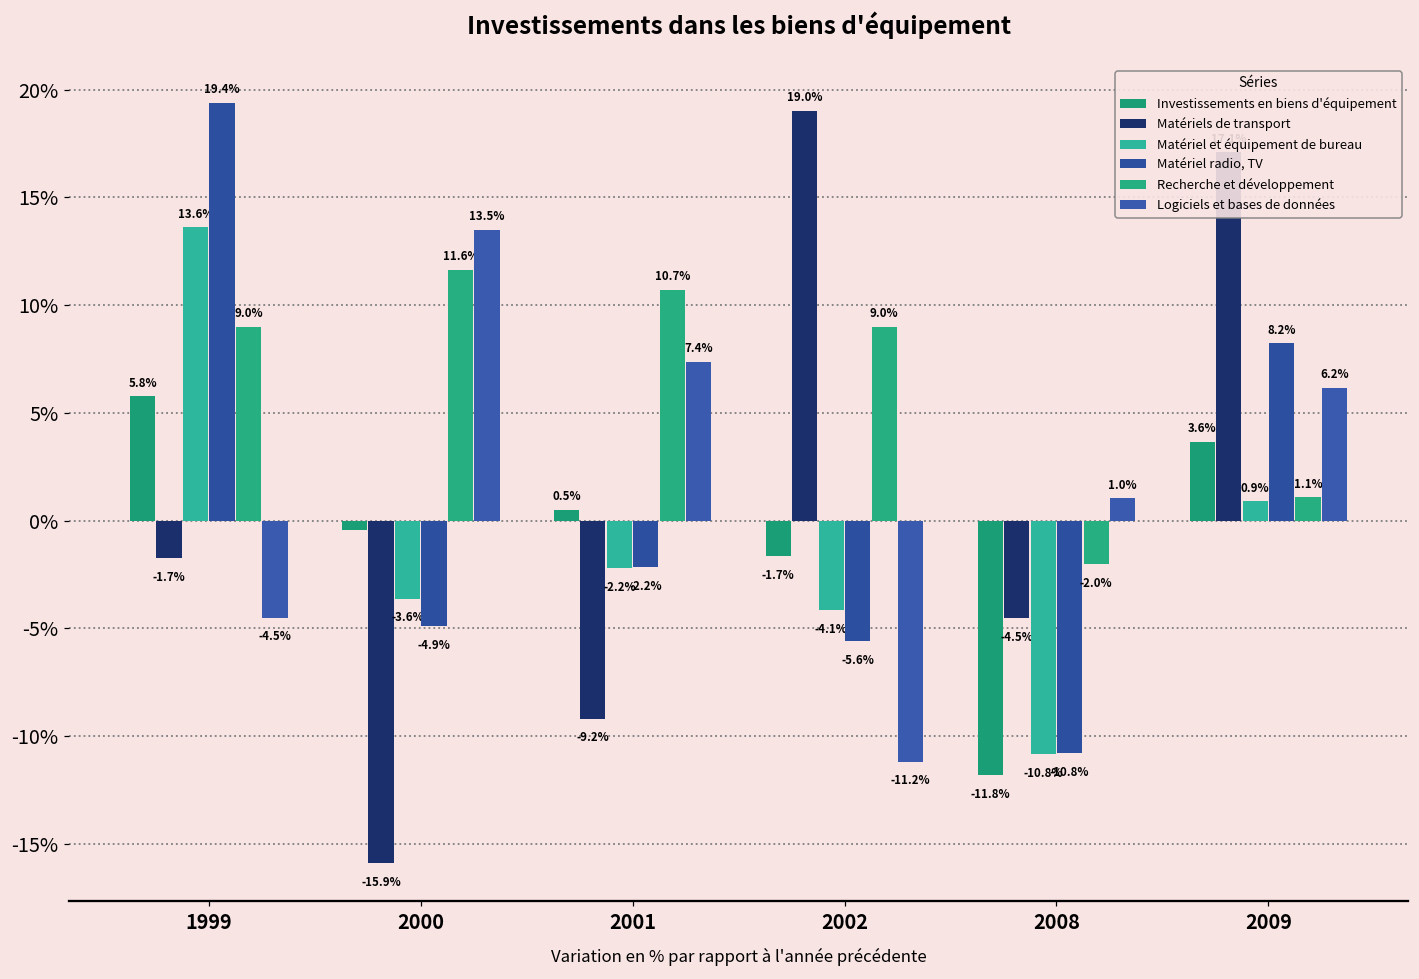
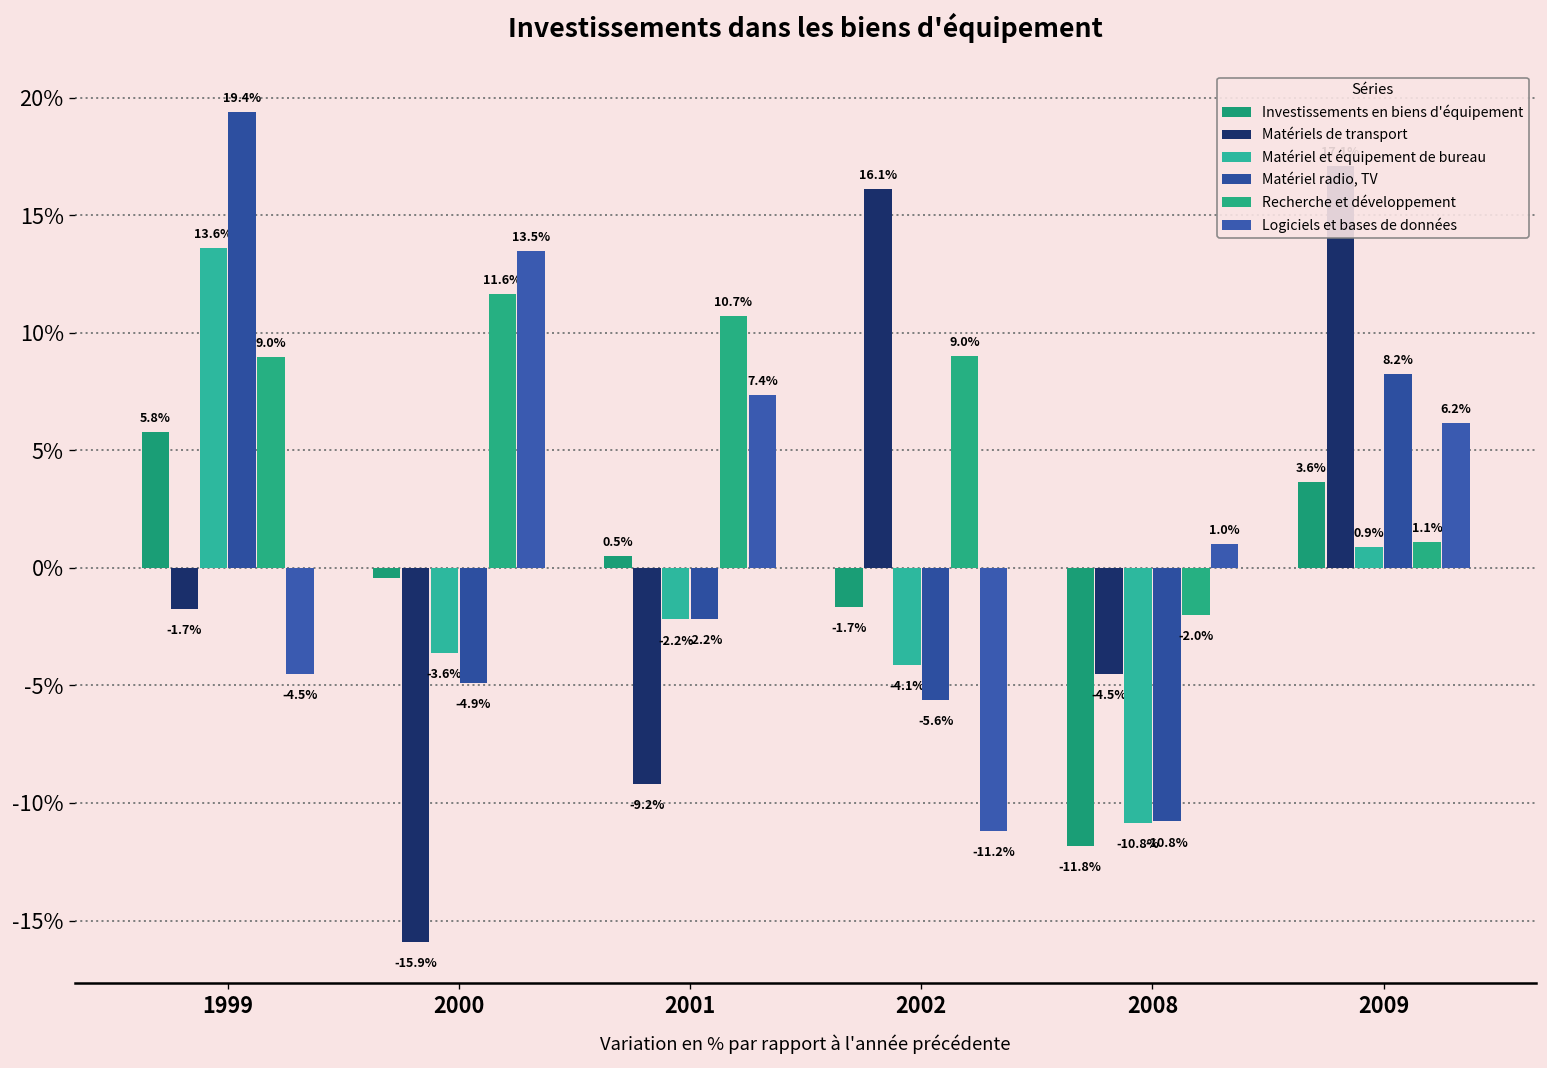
  {
    "Matériels de transport": {
      "1999": "-1.7%",
      "2000": "-15.9%",
      "2001": "-9.2%",
-     "2002": "19.0%",
+     "2002": "16.1%",
      "2008": "-4.5%"
    }
  }
